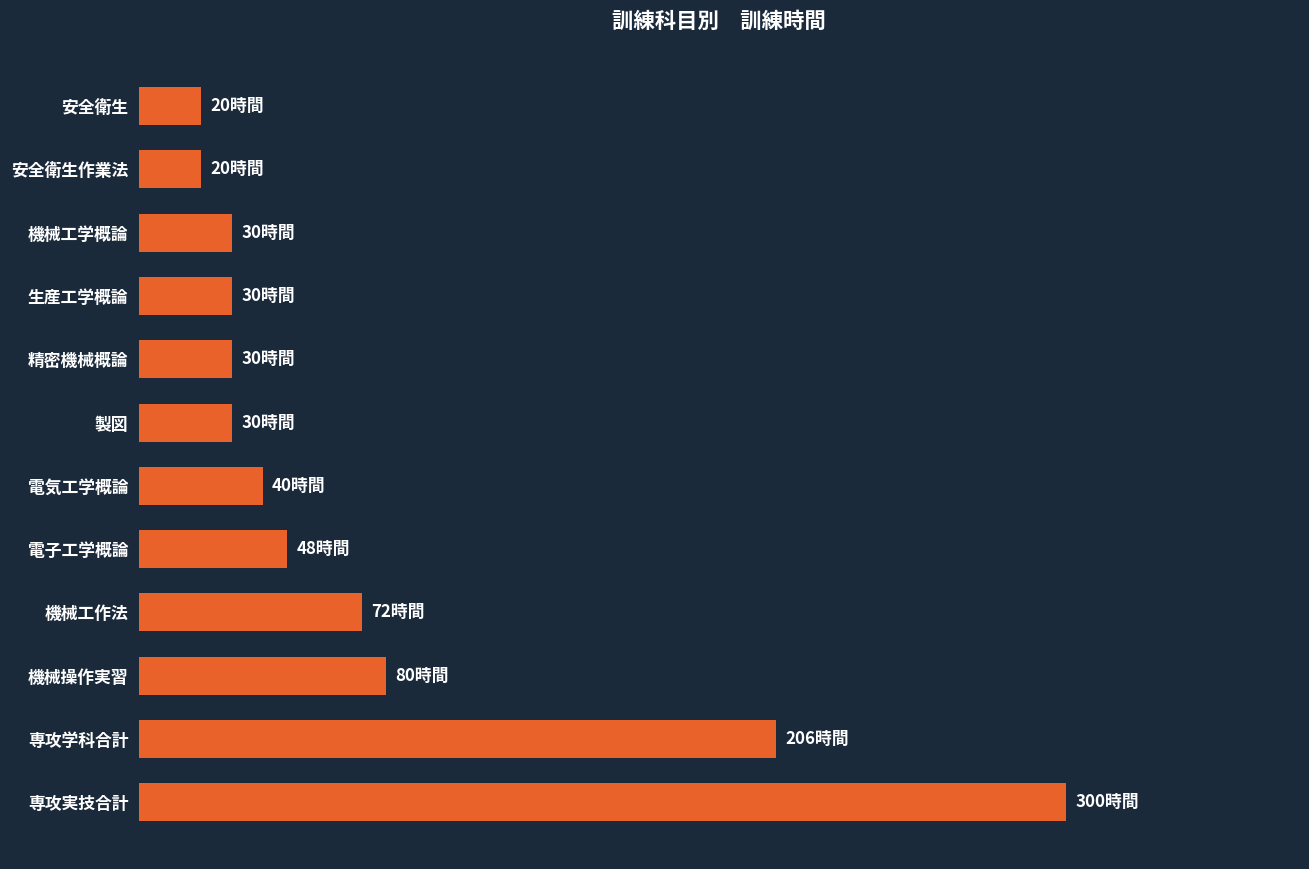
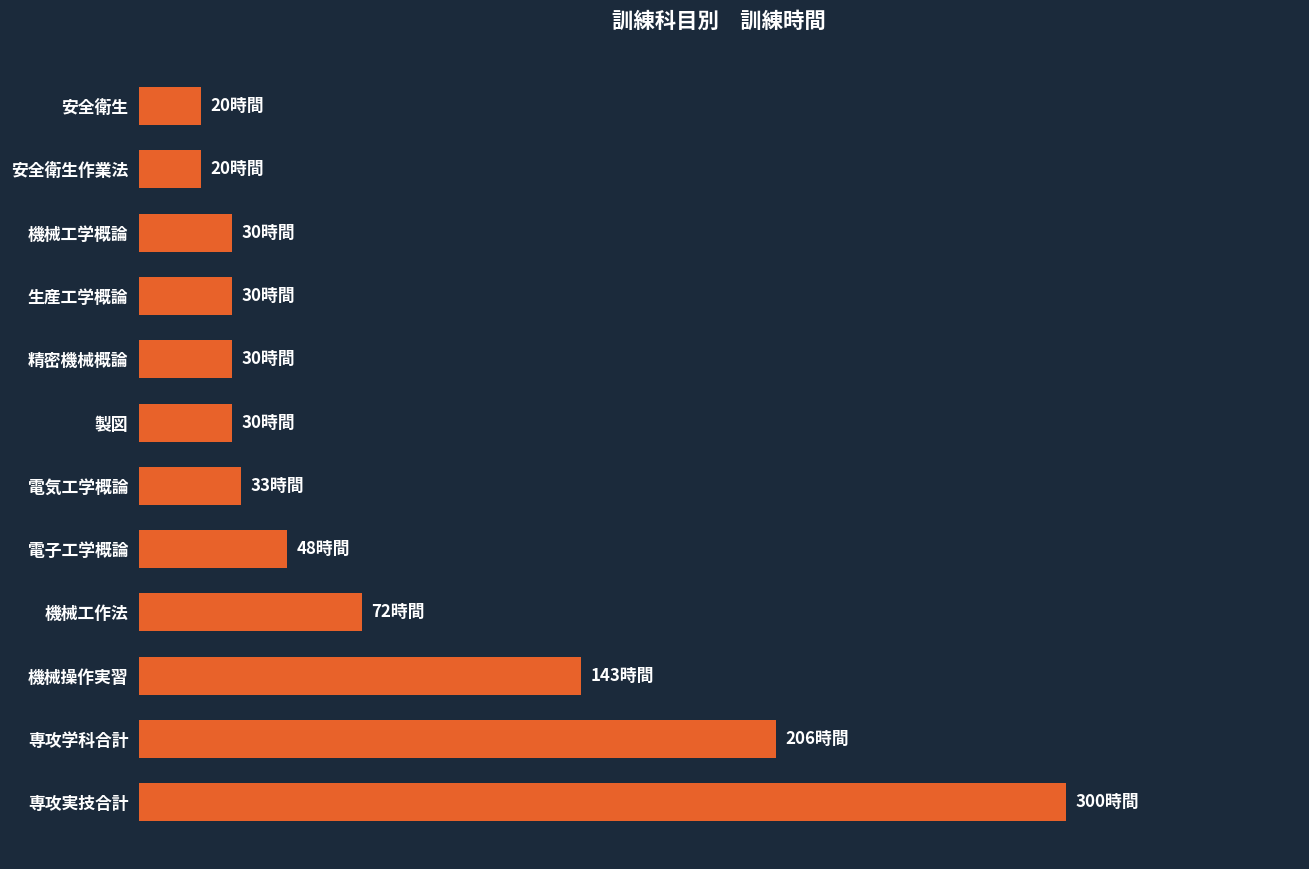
  {
    "安全衛生": 20,
    "安全衛生作業法": 20,
    "機械工学概論": 30,
    "生産工学概論": 30,
    "精密機械概論": 30,
    "製図": 30,
-   "電気工学概論": 40,
+   "電気工学概論": 33,
    "電子工学概論": 48,
    "機械工作法": 72,
-   "機械操作実習": 80,
+   "機械操作実習": 143,
    "専攻学科合計": 206,
    "専攻実技合計": 300
  }
